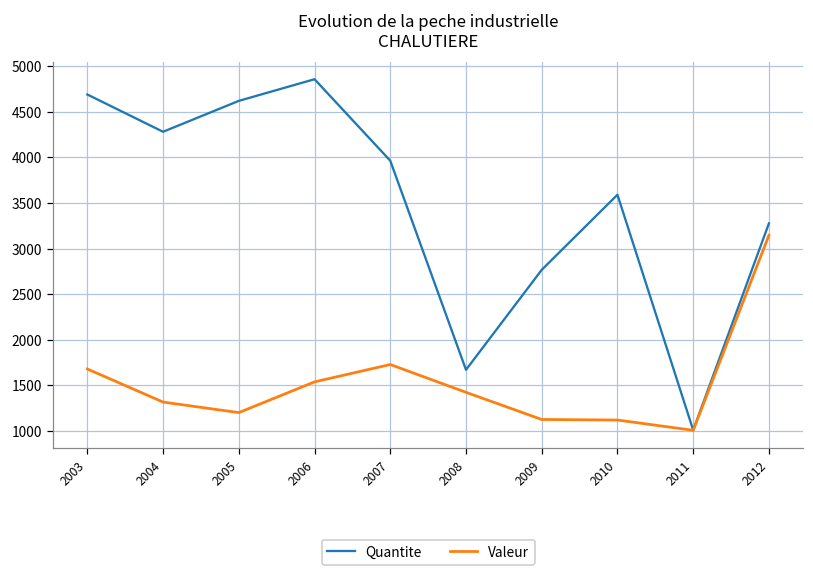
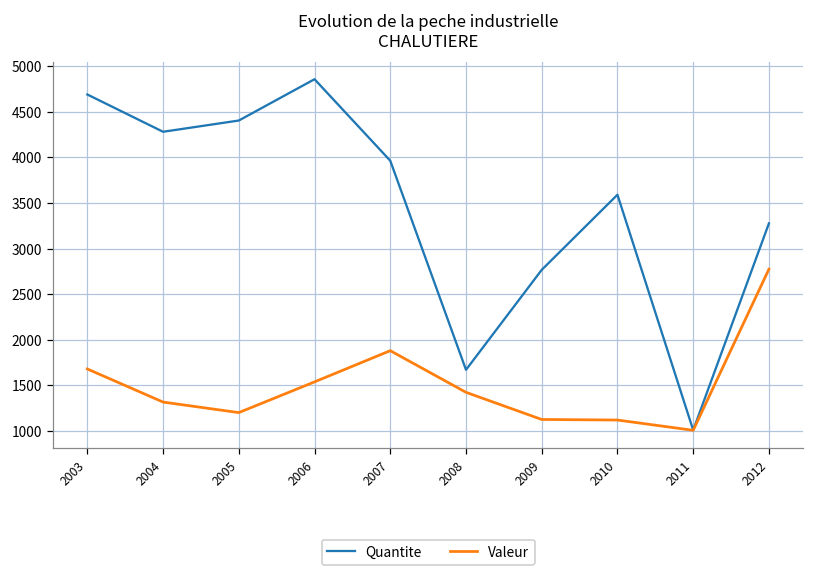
  {
    "Quantite": {
      "2003": 4700,
      "2004": 4300,
-     "2005": 4600,
+     "2005": 4400,
      "2006": 4900,
      "2007": 4000,
      "2008": 1700,
      "2009": 2800,
      "2010": 3600,
      "2012": 3300
    },
    "Valeur": {
      "2003": 1700,
      "2004": 1300,
      "2005": 1200,
      "2006": 1500,
-     "2007": 1700,
+     "2007": 1900,
      "2008": 1400,
      "2009": 1100,
      "2010": 1100,
-     "2012": 3100
+     "2012": 2800
    }
  }
